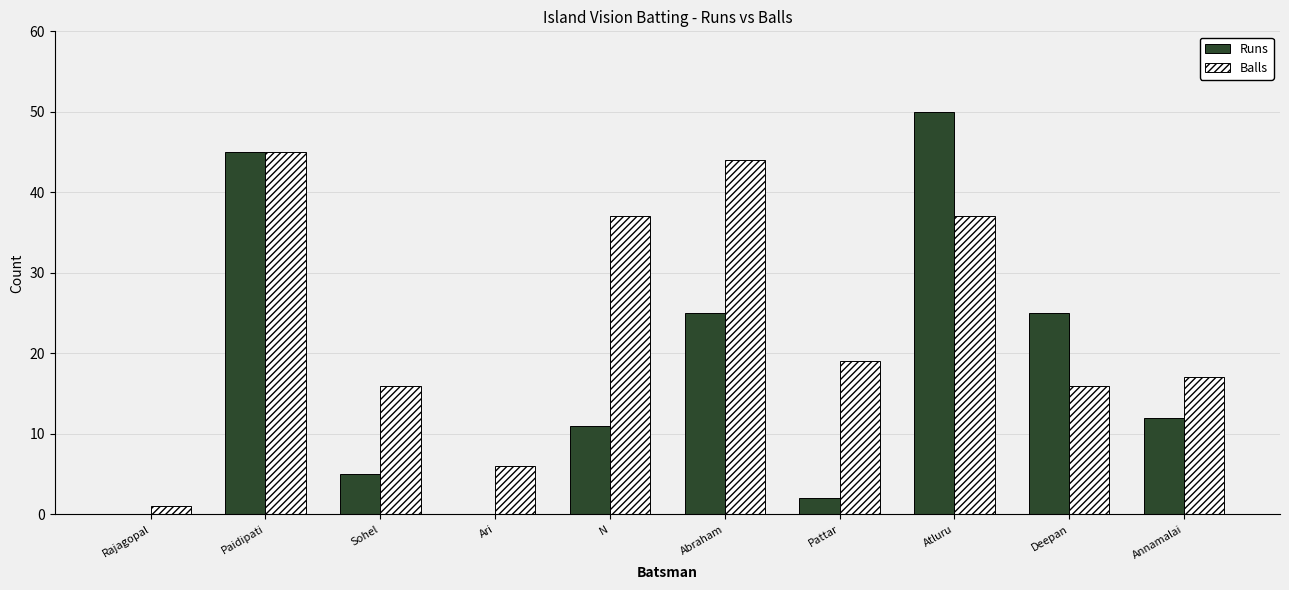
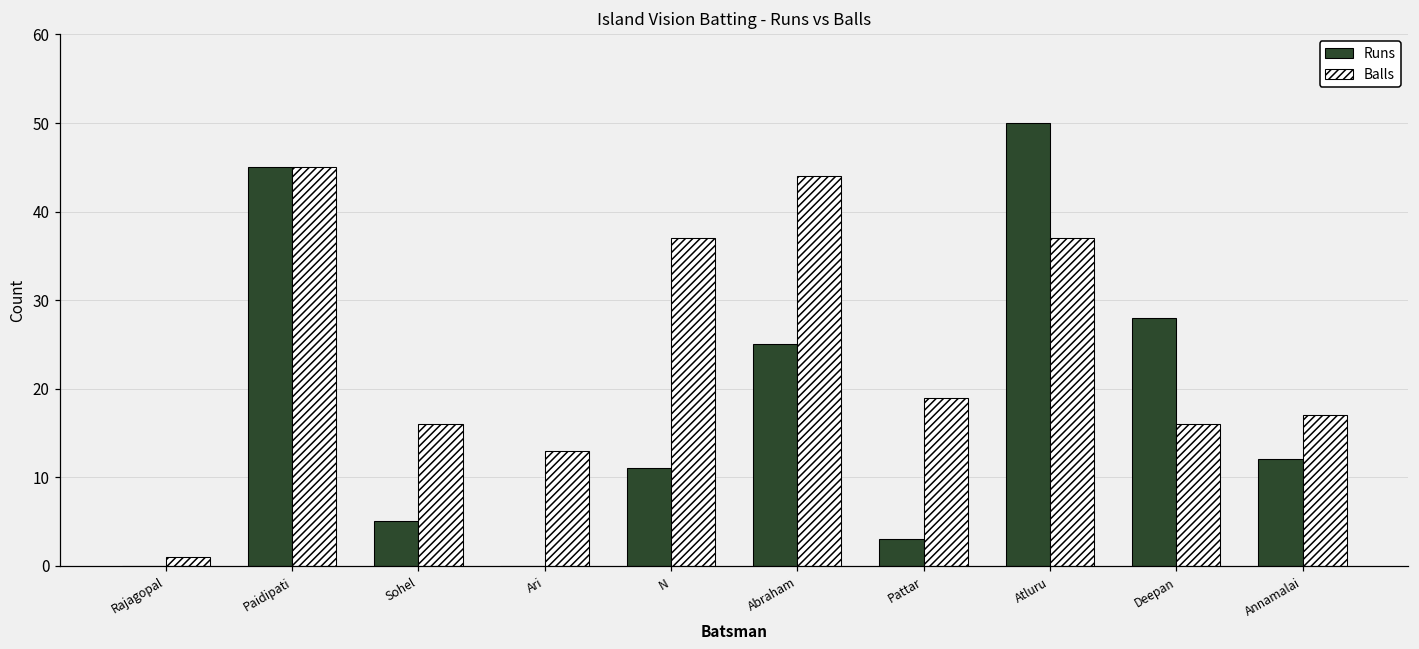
  {
    "Runs": {
      "Rajagopal": 0,
      "Paidipati": 45,
      "Sohel": 5,
      "Ari": 0,
      "N": 11,
      "Abraham": 25,
-     "Pattar": 2,
+     "Pattar": 3,
      "Atluru": 50,
-     "Deepan": 25,
+     "Deepan": 28,
      "Annamalai": 12
    },
    "Balls": {
      "Rajagopal": 1,
      "Paidipati": 45,
      "Sohel": 16,
-     "Ari": 6,
+     "Ari": 13,
      "N": 37,
      "Abraham": 44,
      "Pattar": 19,
      "Atluru": 37,
      "Deepan": 16,
      "Annamalai": 17
    }
  }
